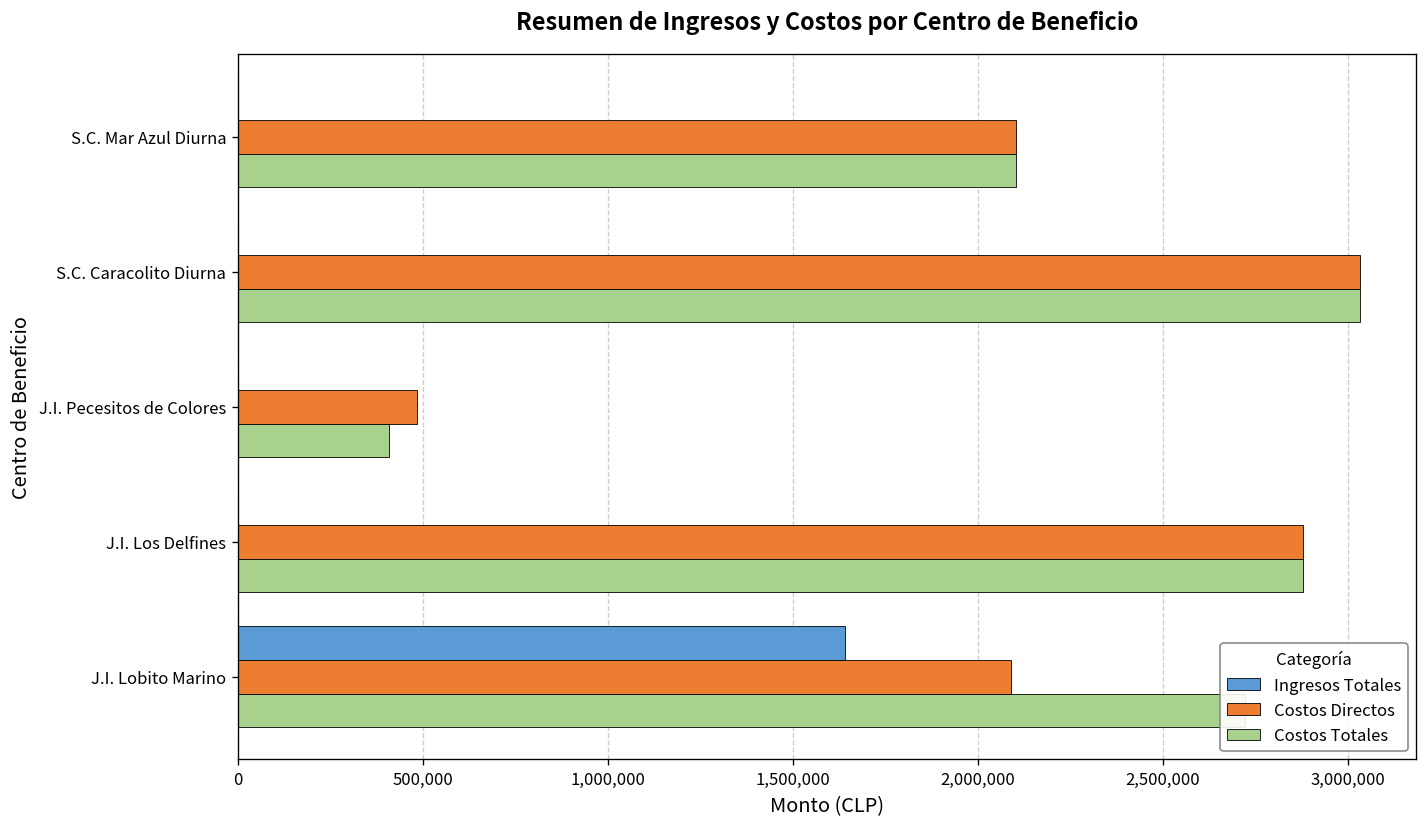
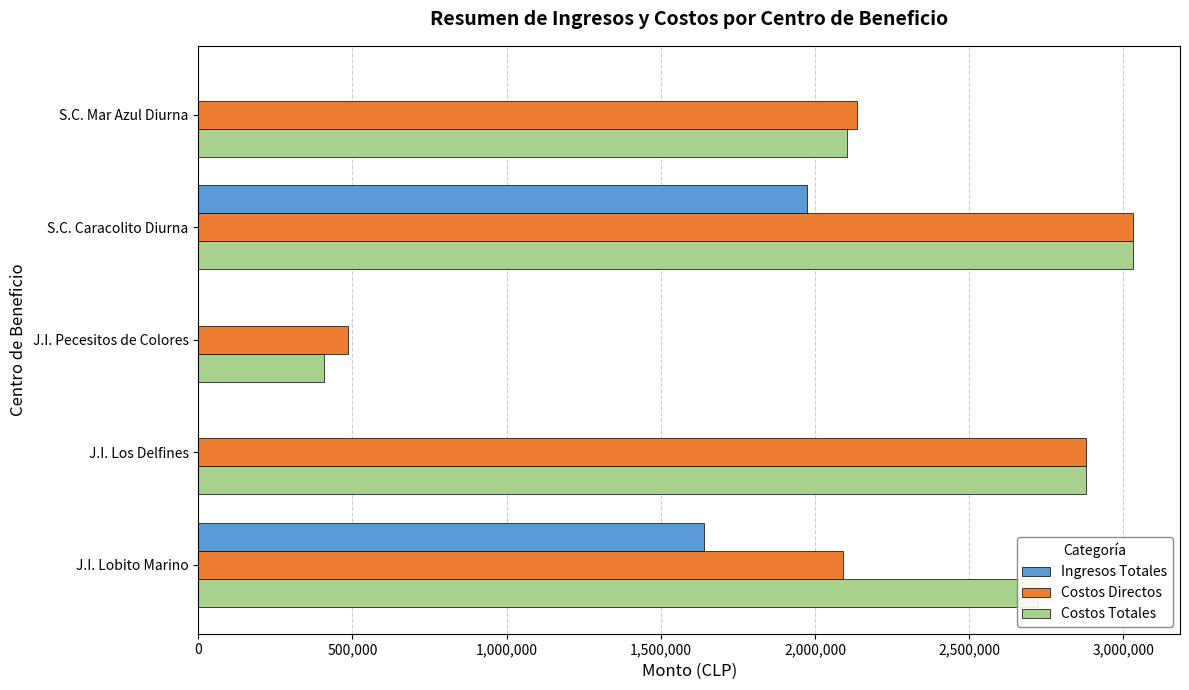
  {
    "Ingresos Totales": {
      "S.C. Mar Azul Diurna": "0",
-     "S.C. Caracolito Diurna": "0",
+     "S.C. Caracolito Diurna": "1,970,000",
      "J.I. Pecesitos de Colores": "0",
      "J.I. Los Delfines": "0",
      "J.I. Lobito Marino": "1,640,000"
    },
    "Costos Directos": {
-     "S.C. Mar Azul Diurna": "2,100,000",
+     "S.C. Mar Azul Diurna": "2,140,000",
      "S.C. Caracolito Diurna": "3,030,000",
      "J.I. Pecesitos de Colores": "490,000",
      "J.I. Los Delfines": "2,880,000",
      "J.I. Lobito Marino": "2,090,000"
    },
    "Costos Totales": {
      "S.C. Mar Azul Diurna": "2,100,000",
      "S.C. Caracolito Diurna": "3,030,000",
      "J.I. Pecesitos de Colores": "410,000",
      "J.I. Los Delfines": "2,880,000"
    }
  }
